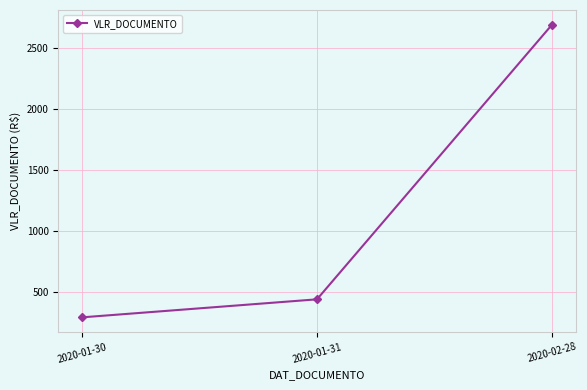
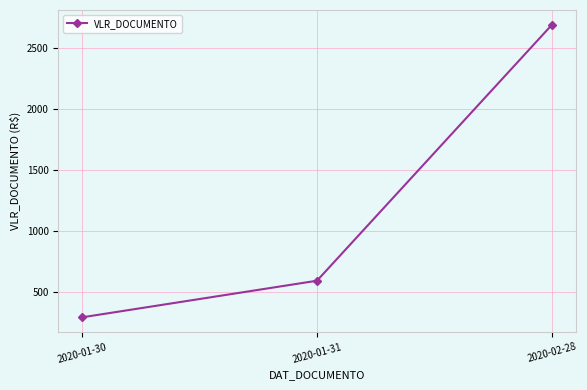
  {
    "2020-01-30": 300,
-   "2020-01-31": 440,
+   "2020-01-31": 600,
    "2020-02-28": 2690
  }
